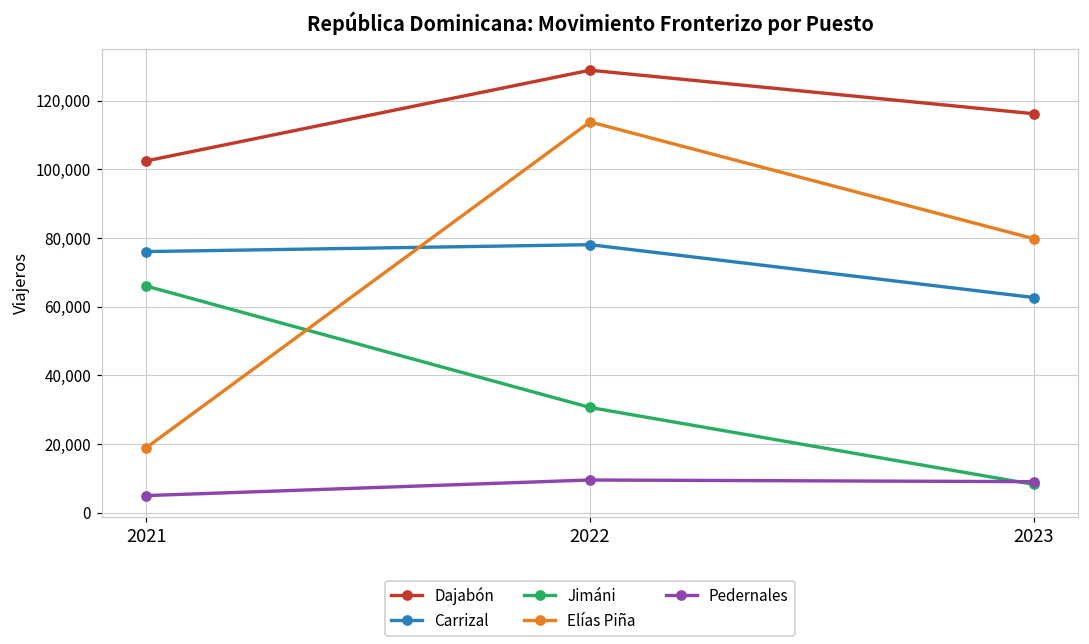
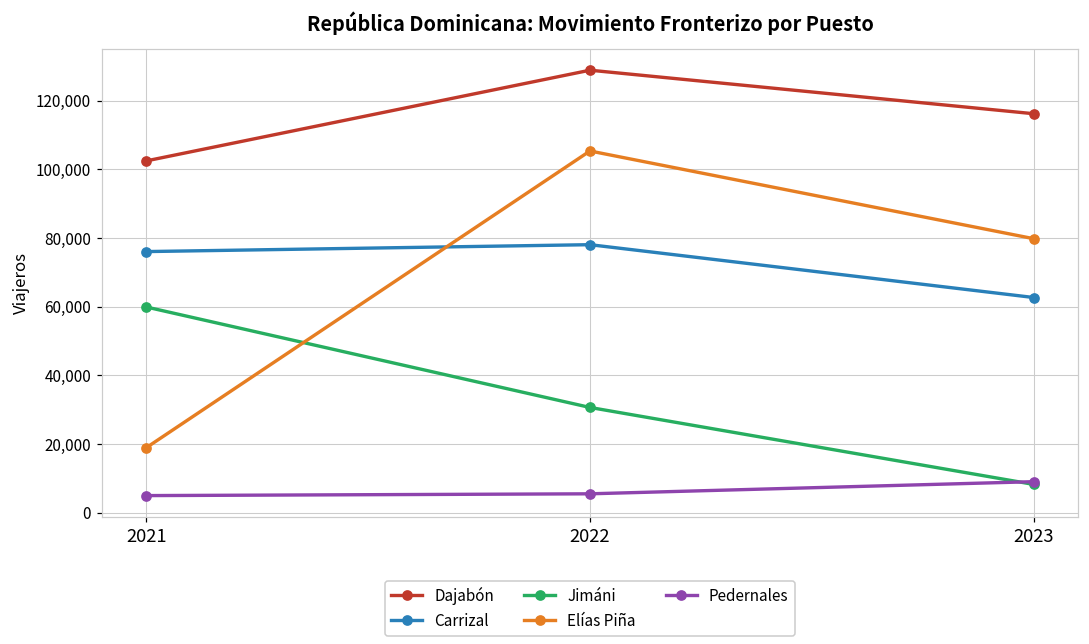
  {
    "Dajabón": {
      "2021": "102,000",
      "2022": "129,000",
      "2023": "116,000"
    },
    "Carrizal": {
      "2021": "76,000",
      "2022": "78,000",
      "2023": "63,000"
    },
    "Jimáni": {
-     "2021": "66,000",
+     "2021": "60,000",
      "2022": "31,000"
    },
    "Elías Piña": {
      "2021": "19,000",
-     "2022": "114,000",
+     "2022": "105,000",
      "2023": "80,000"
    },
    "Pedernales": {
      "2021": "5,000",
-     "2022": "10,000"
+     "2022": "6,000"
    }
  }
